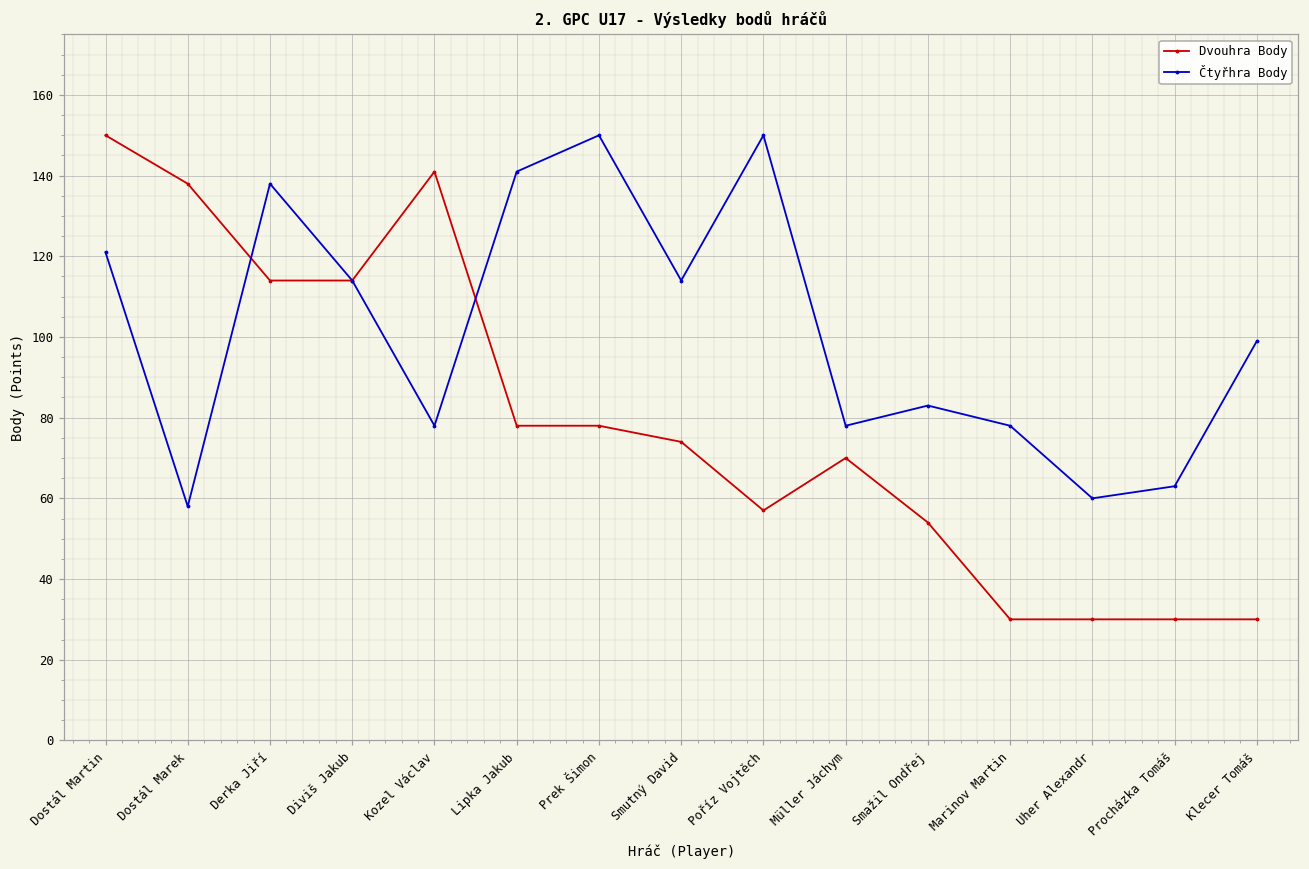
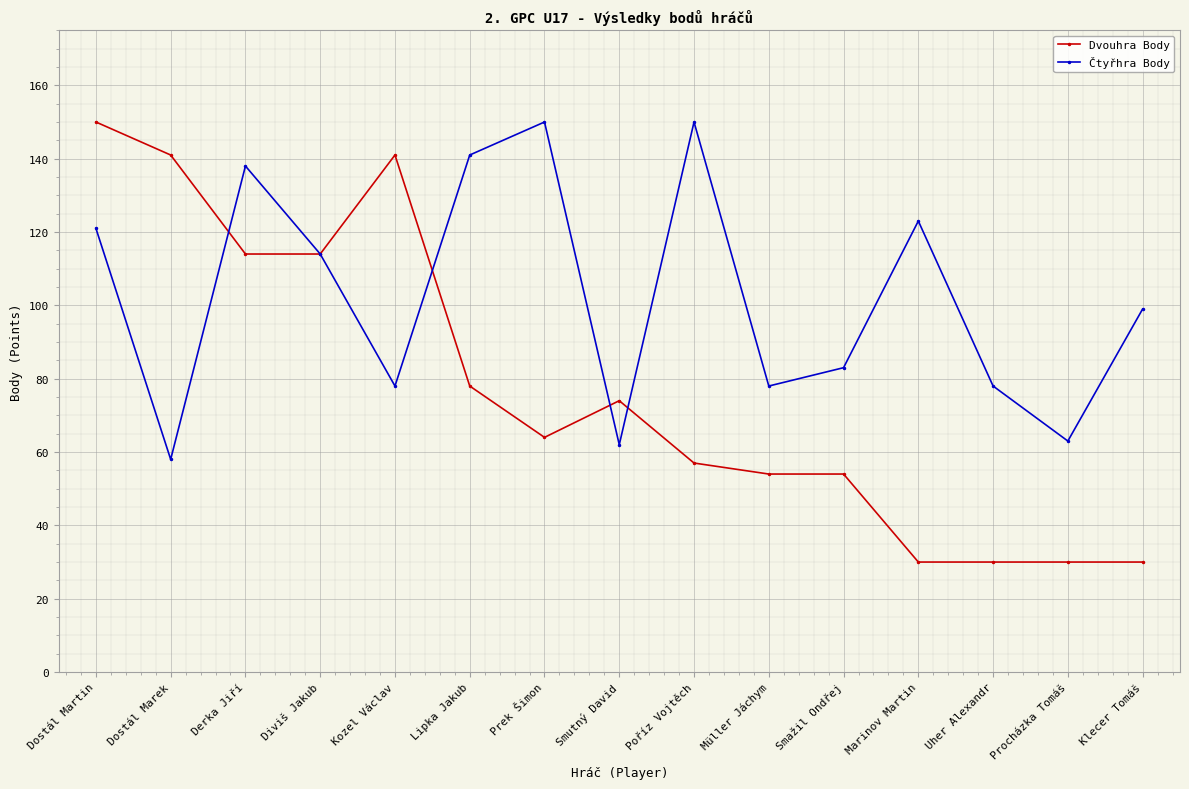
  {
    "Dvouhra Body": {
      "Dostál Martin": 150,
-     "Dostál Marek": 138,
+     "Dostál Marek": 141,
      "Derka Jiří": 114,
      "Kozel Václav": 141,
      "Lipka Jakub": 78,
-     "Prek Šimon": 78,
+     "Prek Šimon": 64,
      "Smutný David": 74,
      "Poříz Vojtěch": 57,
-     "Müller Jáchym": 70,
+     "Müller Jáchym": 54,
      "Smažil Ondřej": 54,
      "Marinov Martin": 30,
      "Uher Alexandr": 30,
      "Procházka Tomáš": 30,
      "Klecer Tomáš": 30
    },
    "Čtyřhra Body": {
      "Dostál Martin": 121,
      "Dostál Marek": 58,
      "Derka Jiří": 138,
      "Kozel Václav": 78,
      "Lipka Jakub": 141,
      "Prek Šimon": 150,
-     "Smutný David": 114,
+     "Smutný David": 62,
      "Poříz Vojtěch": 150,
      "Müller Jáchym": 78,
      "Smažil Ondřej": 83,
-     "Marinov Martin": 78,
-     "Uher Alexandr": 60,
+     "Marinov Martin": 123,
+     "Uher Alexandr": 78,
      "Procházka Tomáš": 63,
      "Klecer Tomáš": 99
    }
  }
